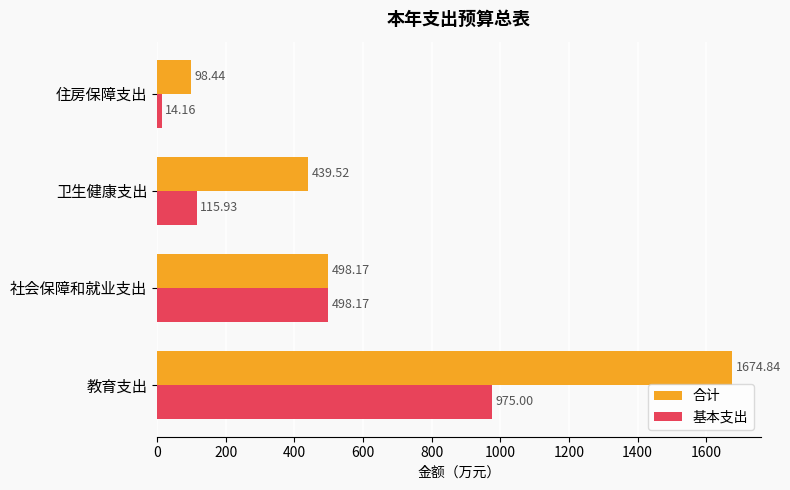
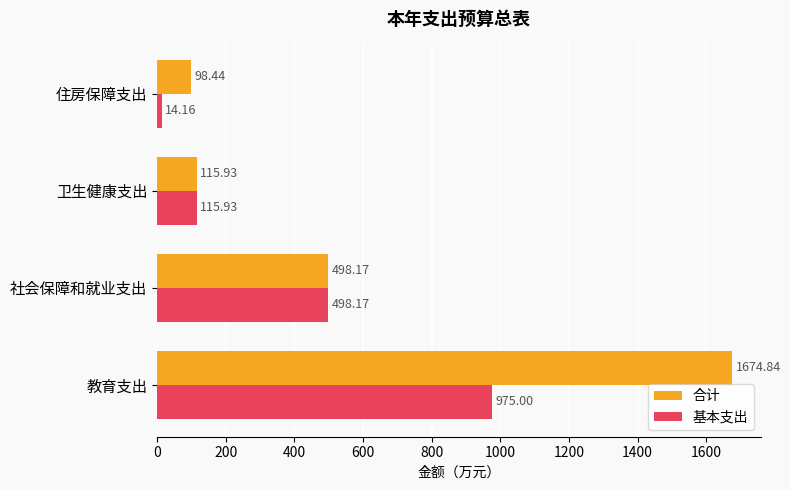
  {
    "合计": {
      "住房保障支出": 98.44,
-     "卫生健康支出": 439.52,
+     "卫生健康支出": 115.93,
      "社会保障和就业支出": 498.17,
      "教育支出": 1674.84
    },
    "基本支出": {
      "住房保障支出": 14.16,
      "卫生健康支出": 115.93,
      "社会保障和就业支出": 498.17,
      "教育支出": 975.00
    }
  }
